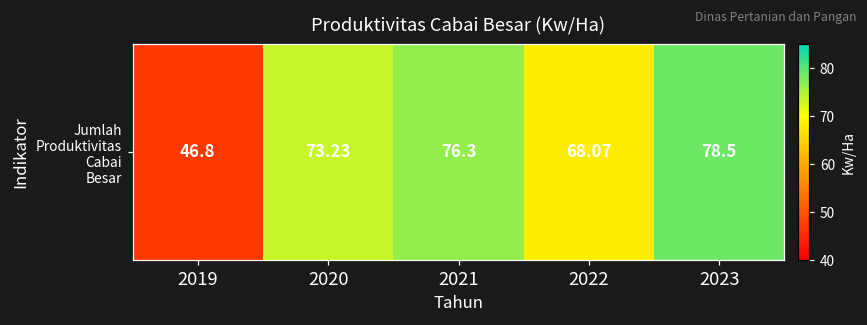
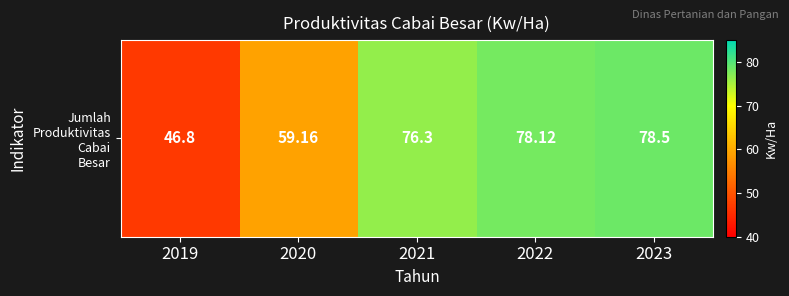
  {
    "Jumlah Produktivitas Cabai Besar": {
      "2019": 46.8,
-     "2020": 73.23,
+     "2020": 59.16,
      "2021": 76.3,
-     "2022": 68.07,
+     "2022": 78.12,
      "2023": 78.5
    }
  }
